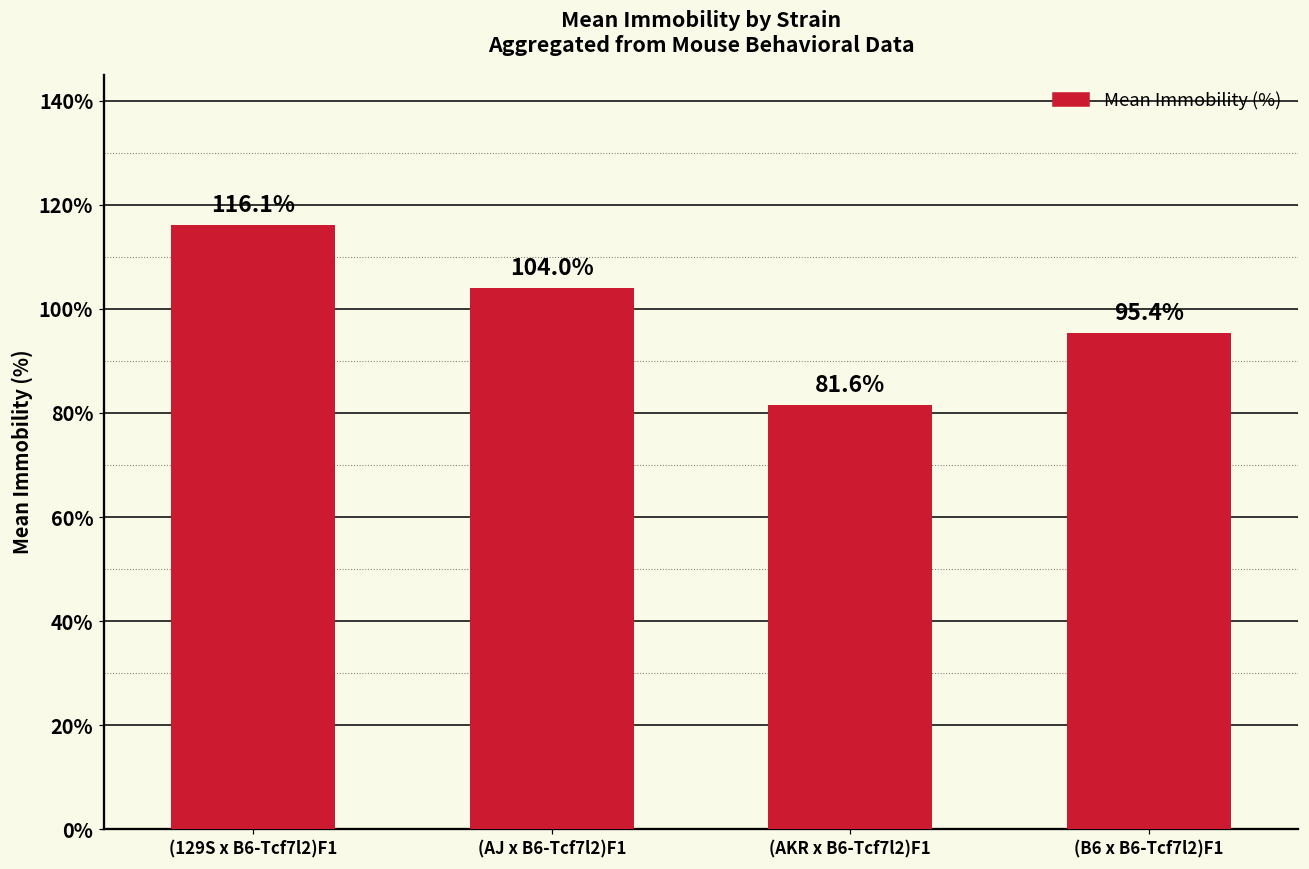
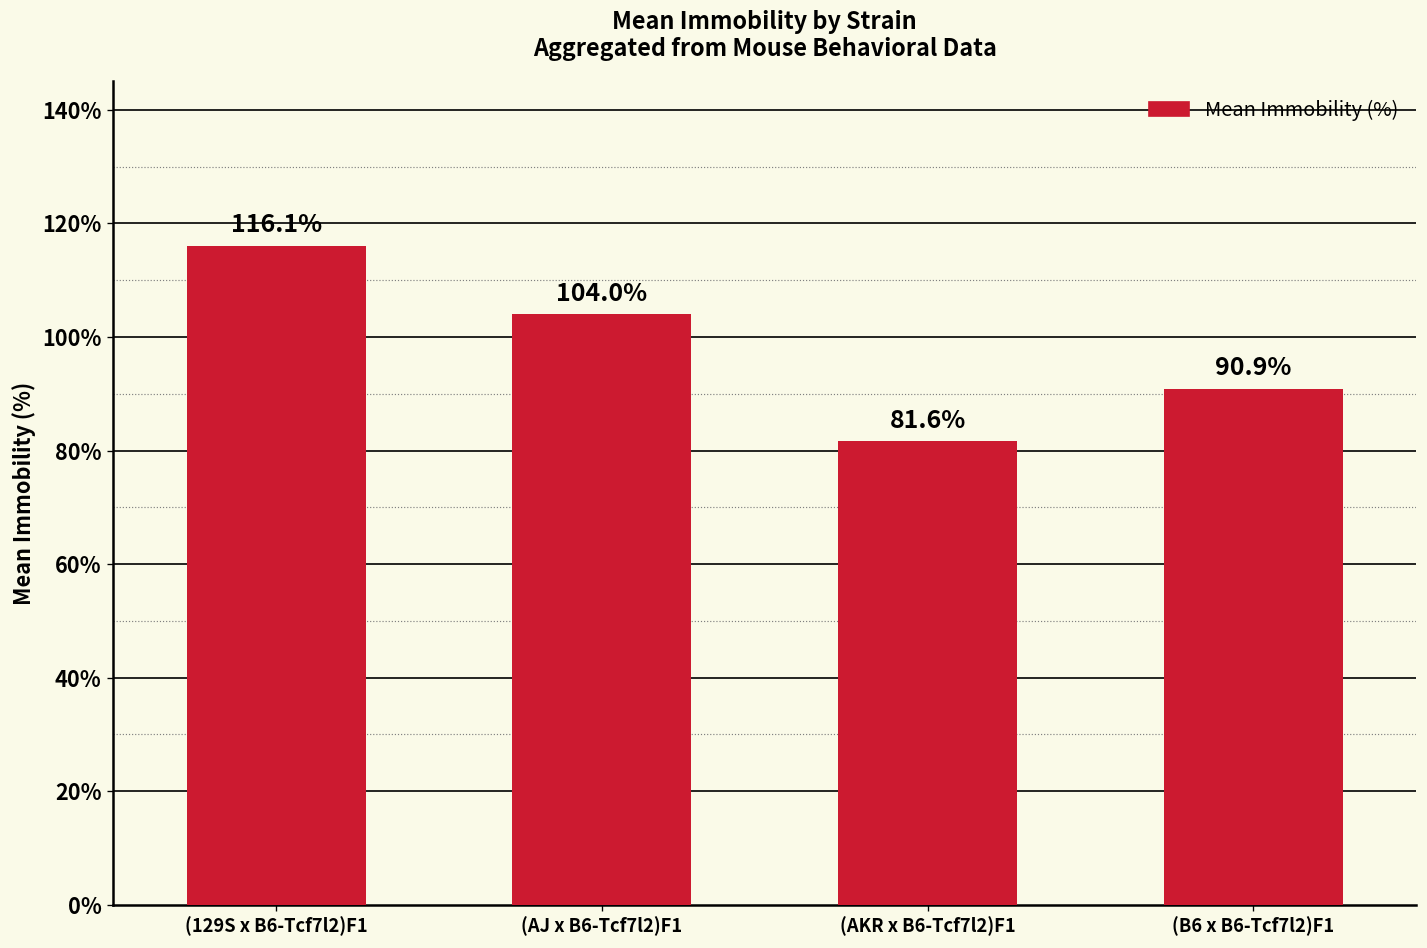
  {
    "(129S x B6-Tcf7l2)F1": "116.1%",
    "(AJ x B6-Tcf7l2)F1": "104.0%",
    "(AKR x B6-Tcf7l2)F1": "81.6%",
-   "(B6 x B6-Tcf7l2)F1": "95.4%"
+   "(B6 x B6-Tcf7l2)F1": "90.9%"
  }
